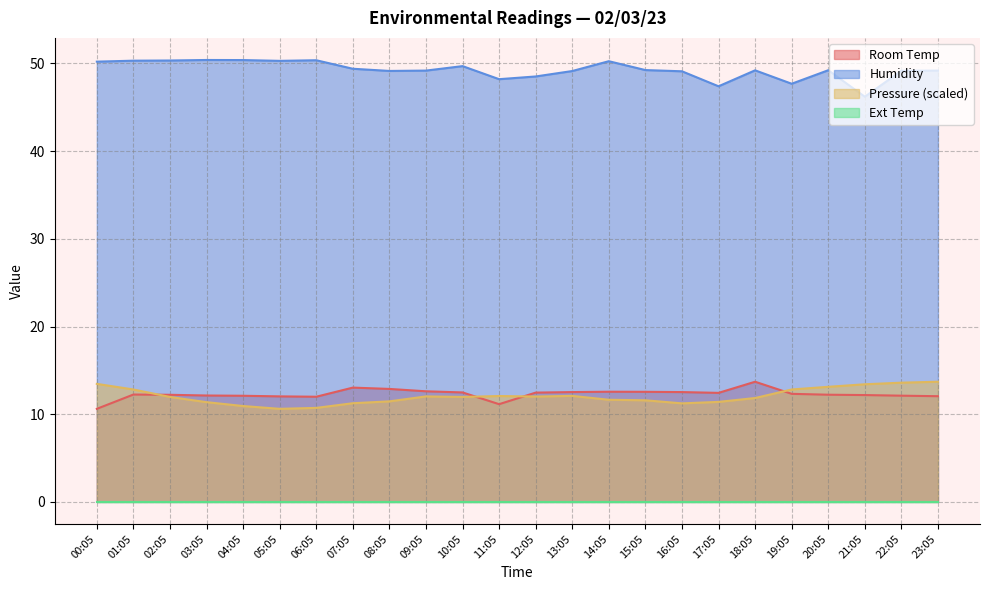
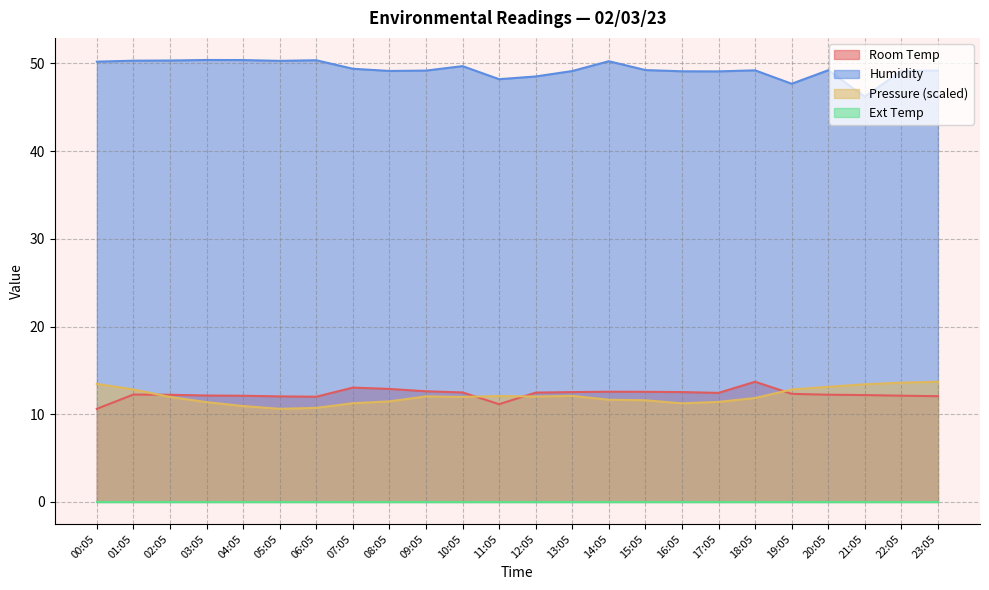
  {
    "Room Temp": {
      "00:05": 11,
      "01:05": 12,
      "03:05": 12,
      "04:05": 12,
      "05:05": 12,
      "06:05": 12,
      "07:05": 13,
      "08:05": 13,
      "09:05": 13,
      "10:05": 12,
      "11:05": 11,
      "12:05": 12,
      "13:05": 13,
      "14:05": 13,
      "15:05": 13,
      "16:05": 13,
      "17:05": 12,
      "18:05": 14,
      "19:05": 12,
      "20:05": 12,
      "21:05": 12,
      "22:05": 12,
      "23:05": 12
    },
    "Humidity": {
      "00:05": 50,
      "01:05": 50,
      "02:05": 50,
      "03:05": 50,
      "04:05": 50,
      "05:05": 50,
      "06:05": 50,
      "07:05": 49,
      "08:05": 49,
      "09:05": 49,
      "10:05": 50,
      "11:05": 48,
      "12:05": 49,
      "13:05": 49,
      "14:05": 50,
      "15:05": 49,
      "16:05": 49,
-     "17:05": 47,
+     "17:05": 49,
      "18:05": 49,
      "19:05": 48,
      "20:05": 49
    },
    "Pressure (scaled)": {
      "00:05": 13,
      "01:05": 13,
      "03:05": 11,
      "04:05": 11,
      "05:05": 11,
      "06:05": 11,
      "07:05": 11,
      "08:05": 11,
      "09:05": 12,
      "10:05": 12,
      "11:05": 12,
      "12:05": 12,
      "13:05": 12,
      "14:05": 12,
      "15:05": 12,
      "16:05": 11,
      "17:05": 11,
      "18:05": 12,
      "19:05": 13,
      "20:05": 13,
      "21:05": 13,
      "22:05": 14,
      "23:05": 14
    },
    "Ext Temp": {
      "00:05": 0,
      "01:05": 0,
      "02:05": 0,
      "03:05": 0,
      "04:05": 0,
      "05:05": 0,
      "06:05": 0,
      "07:05": 0,
      "08:05": 0,
      "09:05": 0,
      "10:05": 0,
      "11:05": 0,
      "12:05": 0,
      "13:05": 0,
      "14:05": 0,
      "15:05": 0,
      "16:05": 0,
      "17:05": 0,
      "18:05": 0,
      "19:05": 0,
      "20:05": 0,
      "21:05": 0,
      "22:05": 0,
      "23:05": 0
    }
  }
